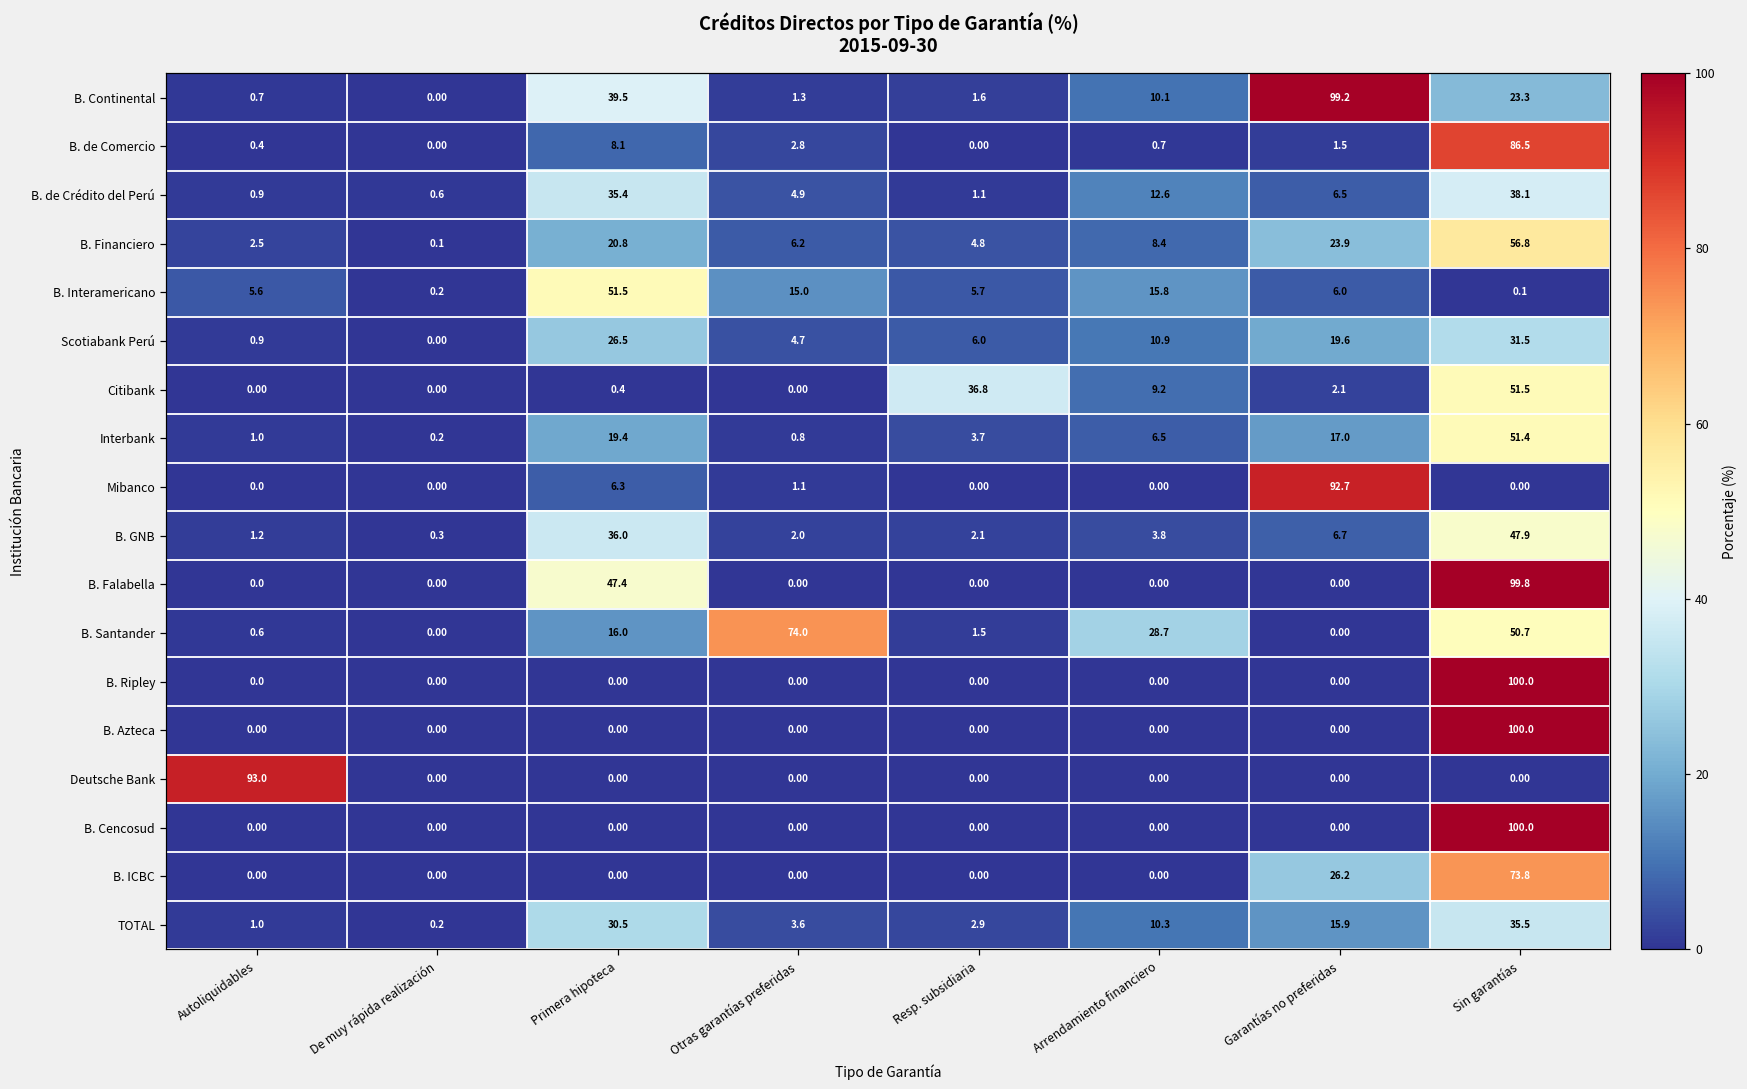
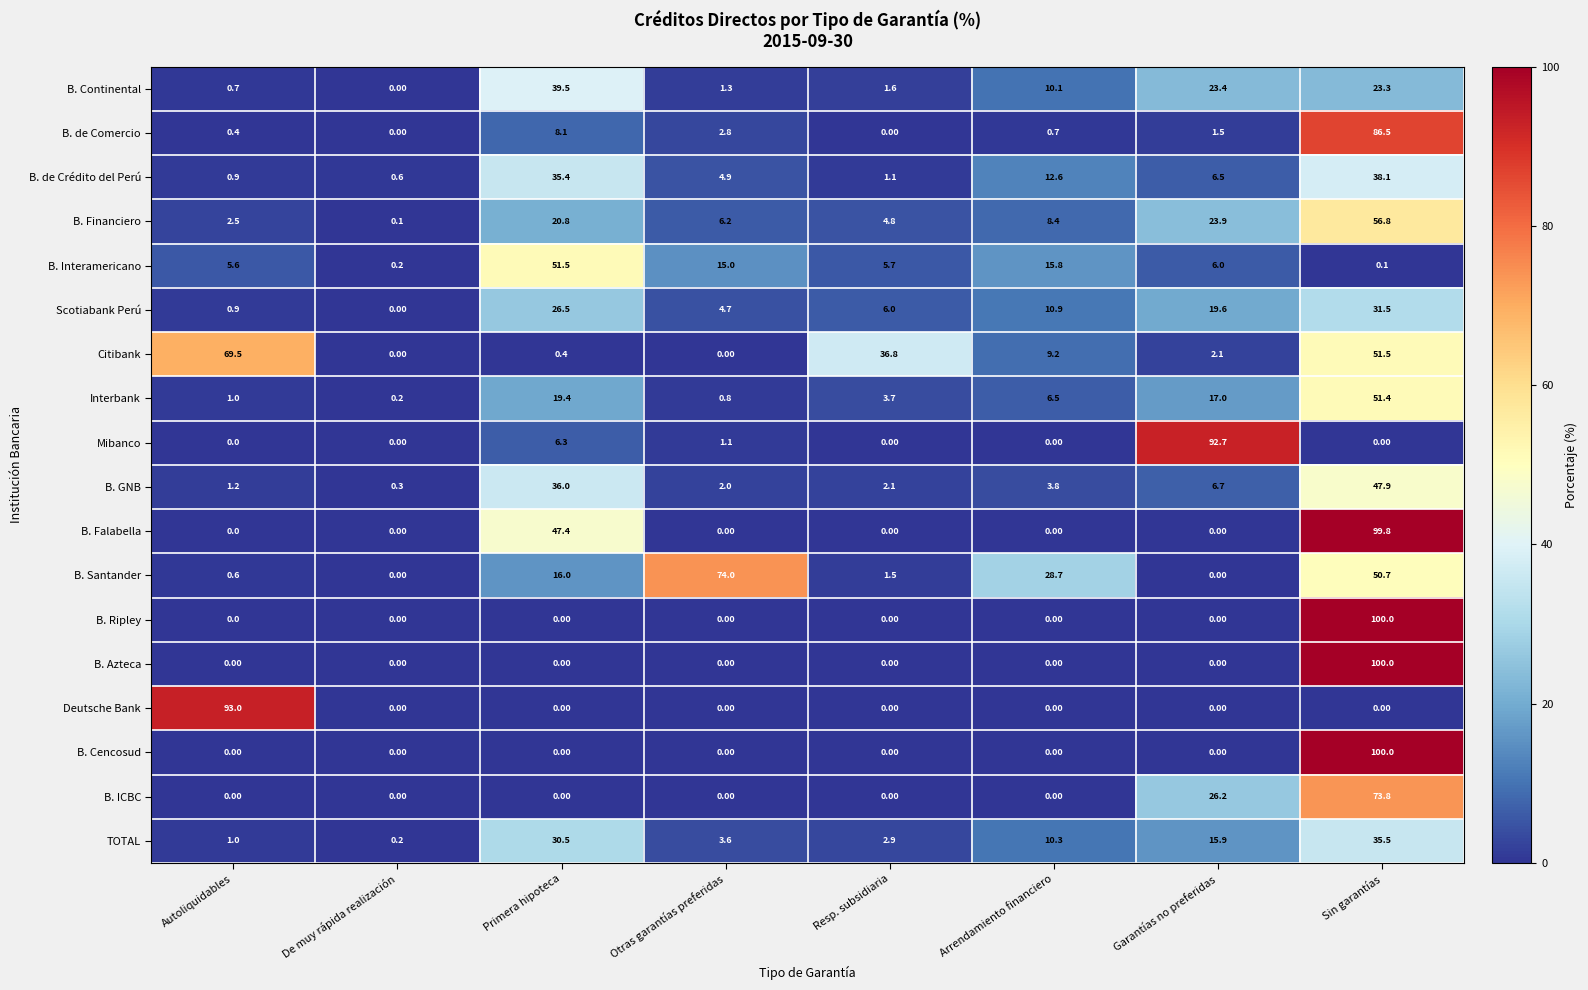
  {
    "B. Continental": {
      "Autoliquidables": 0.7,
      "De muy rápida realización": 0.00,
      "Primera hipoteca": 39.5,
      "Otras garantías preferidas": 1.3,
      "Resp. subsidiaria": 1.6,
      "Arrendamiento financiero": 10.1,
-     "Garantías no preferidas": 99.2,
+     "Garantías no preferidas": 23.4,
      "Sin garantías": 23.3
    },
    "B. de Comercio": {
      "Autoliquidables": 0.4,
      "De muy rápida realización": 0.00,
      "Primera hipoteca": 8.1,
      "Otras garantías preferidas": 2.8,
      "Resp. subsidiaria": 0.00,
      "Arrendamiento financiero": 0.7,
      "Garantías no preferidas": 1.5,
      "Sin garantías": 86.5
    },
    "B. de Crédito del Perú": {
      "Autoliquidables": 0.9,
      "De muy rápida realización": 0.6,
      "Primera hipoteca": 35.4,
      "Otras garantías preferidas": 4.9,
      "Resp. subsidiaria": 1.1,
      "Arrendamiento financiero": 12.6,
      "Garantías no preferidas": 6.5,
      "Sin garantías": 38.1
    },
    "B. Financiero": {
      "Autoliquidables": 2.5,
      "De muy rápida realización": 0.1,
      "Primera hipoteca": 20.8,
      "Otras garantías preferidas": 6.2,
      "Resp. subsidiaria": 4.8,
      "Arrendamiento financiero": 8.4,
      "Garantías no preferidas": 23.9,
      "Sin garantías": 56.8
    },
    "B. Interamericano": {
      "Autoliquidables": 5.6,
      "De muy rápida realización": 0.2,
      "Primera hipoteca": 51.5,
      "Otras garantías preferidas": 15.0,
      "Resp. subsidiaria": 5.7,
      "Arrendamiento financiero": 15.8,
      "Garantías no preferidas": 6.0,
      "Sin garantías": 0.1
    },
    "Scotiabank Perú": {
      "Autoliquidables": 0.9,
      "De muy rápida realización": 0.00,
      "Primera hipoteca": 26.5,
      "Otras garantías preferidas": 4.7,
      "Resp. subsidiaria": 6.0,
      "Arrendamiento financiero": 10.9,
      "Garantías no preferidas": 19.6,
      "Sin garantías": 31.5
    },
    "Citibank": {
-     "Autoliquidables": 0.00,
+     "Autoliquidables": 69.5,
      "De muy rápida realización": 0.00,
      "Primera hipoteca": 0.4,
      "Otras garantías preferidas": 0.00,
      "Resp. subsidiaria": 36.8,
      "Arrendamiento financiero": 9.2,
      "Garantías no preferidas": 2.1,
      "Sin garantías": 51.5
    },
    "Interbank": {
      "Autoliquidables": 1.0,
      "De muy rápida realización": 0.2,
      "Primera hipoteca": 19.4,
      "Otras garantías preferidas": 0.8,
      "Resp. subsidiaria": 3.7,
      "Arrendamiento financiero": 6.5,
      "Garantías no preferidas": 17.0,
      "Sin garantías": 51.4
    },
    "Mibanco": {
      "Autoliquidables": 0.0,
      "De muy rápida realización": 0.00,
      "Primera hipoteca": 6.3,
      "Otras garantías preferidas": 1.1,
      "Resp. subsidiaria": 0.00,
      "Arrendamiento financiero": 0.00,
      "Garantías no preferidas": 92.7,
      "Sin garantías": 0.00
    },
    "B. GNB": {
      "Autoliquidables": 1.2,
      "De muy rápida realización": 0.3,
      "Primera hipoteca": 36.0,
      "Otras garantías preferidas": 2.0,
      "Resp. subsidiaria": 2.1,
      "Arrendamiento financiero": 3.8,
      "Garantías no preferidas": 6.7,
      "Sin garantías": 47.9
    },
    "B. Falabella": {
      "Autoliquidables": 0.0,
      "De muy rápida realización": 0.00,
      "Primera hipoteca": 47.4,
      "Otras garantías preferidas": 0.00,
      "Resp. subsidiaria": 0.00,
      "Arrendamiento financiero": 0.00,
      "Garantías no preferidas": 0.00,
      "Sin garantías": 99.8
    },
    "B. Santander": {
      "Autoliquidables": 0.6,
      "De muy rápida realización": 0.00,
      "Primera hipoteca": 16.0,
      "Otras garantías preferidas": 74.0,
      "Resp. subsidiaria": 1.5,
      "Arrendamiento financiero": 28.7,
      "Garantías no preferidas": 0.00,
      "Sin garantías": 50.7
    },
    "B. Ripley": {
      "Autoliquidables": 0.0,
      "De muy rápida realización": 0.00,
      "Primera hipoteca": 0.00,
      "Otras garantías preferidas": 0.00,
      "Resp. subsidiaria": 0.00,
      "Arrendamiento financiero": 0.00,
      "Garantías no preferidas": 0.00,
      "Sin garantías": 100.0
    },
    "B. Azteca": {
      "Autoliquidables": 0.00,
      "De muy rápida realización": 0.00,
      "Primera hipoteca": 0.00,
      "Otras garantías preferidas": 0.00,
      "Resp. subsidiaria": 0.00,
      "Arrendamiento financiero": 0.00,
      "Garantías no preferidas": 0.00,
      "Sin garantías": 100.0
    },
    "Deutsche Bank": {
      "Autoliquidables": 93.0,
      "De muy rápida realización": 0.00,
      "Primera hipoteca": 0.00,
      "Otras garantías preferidas": 0.00,
      "Resp. subsidiaria": 0.00,
      "Arrendamiento financiero": 0.00,
      "Garantías no preferidas": 0.00,
      "Sin garantías": 0.00
    },
    "B. Cencosud": {
      "Autoliquidables": 0.00,
      "De muy rápida realización": 0.00,
      "Primera hipoteca": 0.00,
      "Otras garantías preferidas": 0.00,
      "Resp. subsidiaria": 0.00,
      "Arrendamiento financiero": 0.00,
      "Garantías no preferidas": 0.00,
      "Sin garantías": 100.0
    },
    "B. ICBC": {
      "Autoliquidables": 0.00,
      "De muy rápida realización": 0.00,
      "Primera hipoteca": 0.00,
      "Otras garantías preferidas": 0.00,
      "Resp. subsidiaria": 0.00,
      "Arrendamiento financiero": 0.00,
      "Garantías no preferidas": 26.2,
      "Sin garantías": 73.8
    },
    "TOTAL": {
      "Autoliquidables": 1.0,
      "De muy rápida realización": 0.2,
      "Primera hipoteca": 30.5,
      "Otras garantías preferidas": 3.6,
      "Resp. subsidiaria": 2.9,
      "Arrendamiento financiero": 10.3,
      "Garantías no preferidas": 15.9,
      "Sin garantías": 35.5
    }
  }
